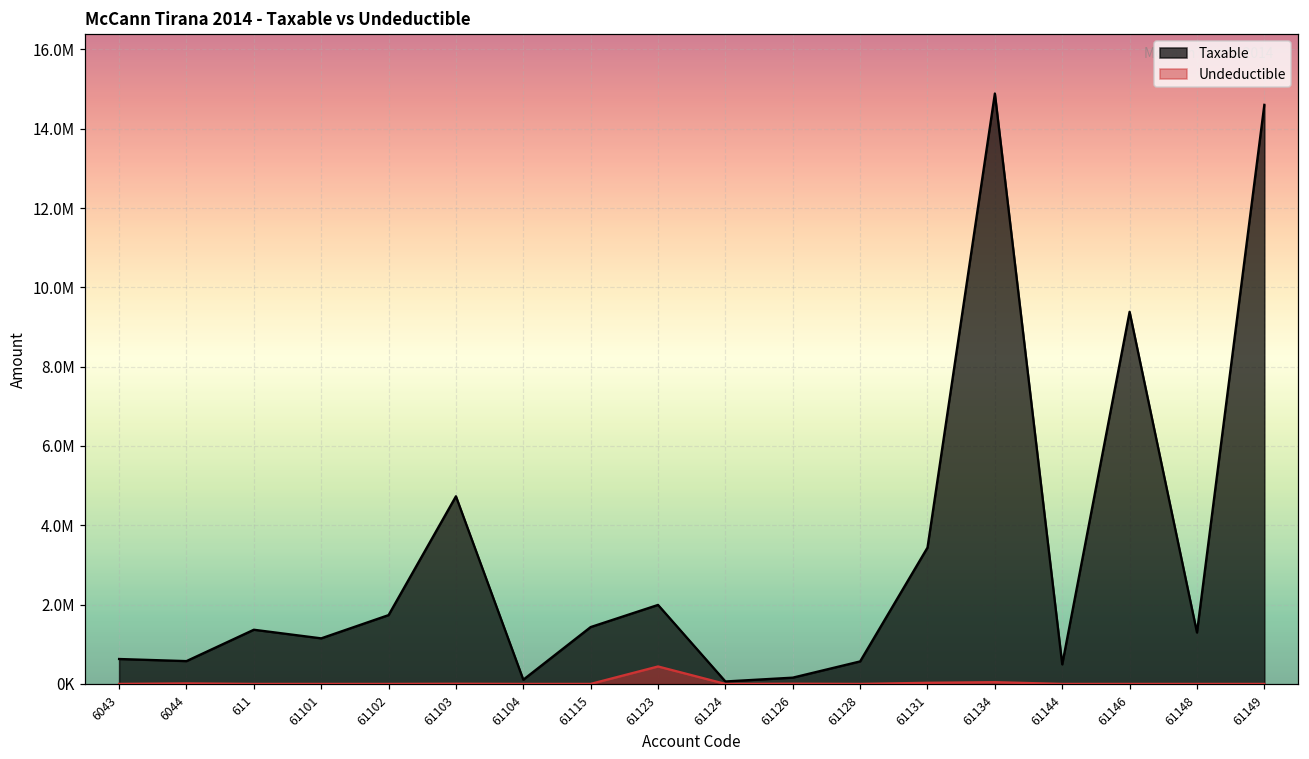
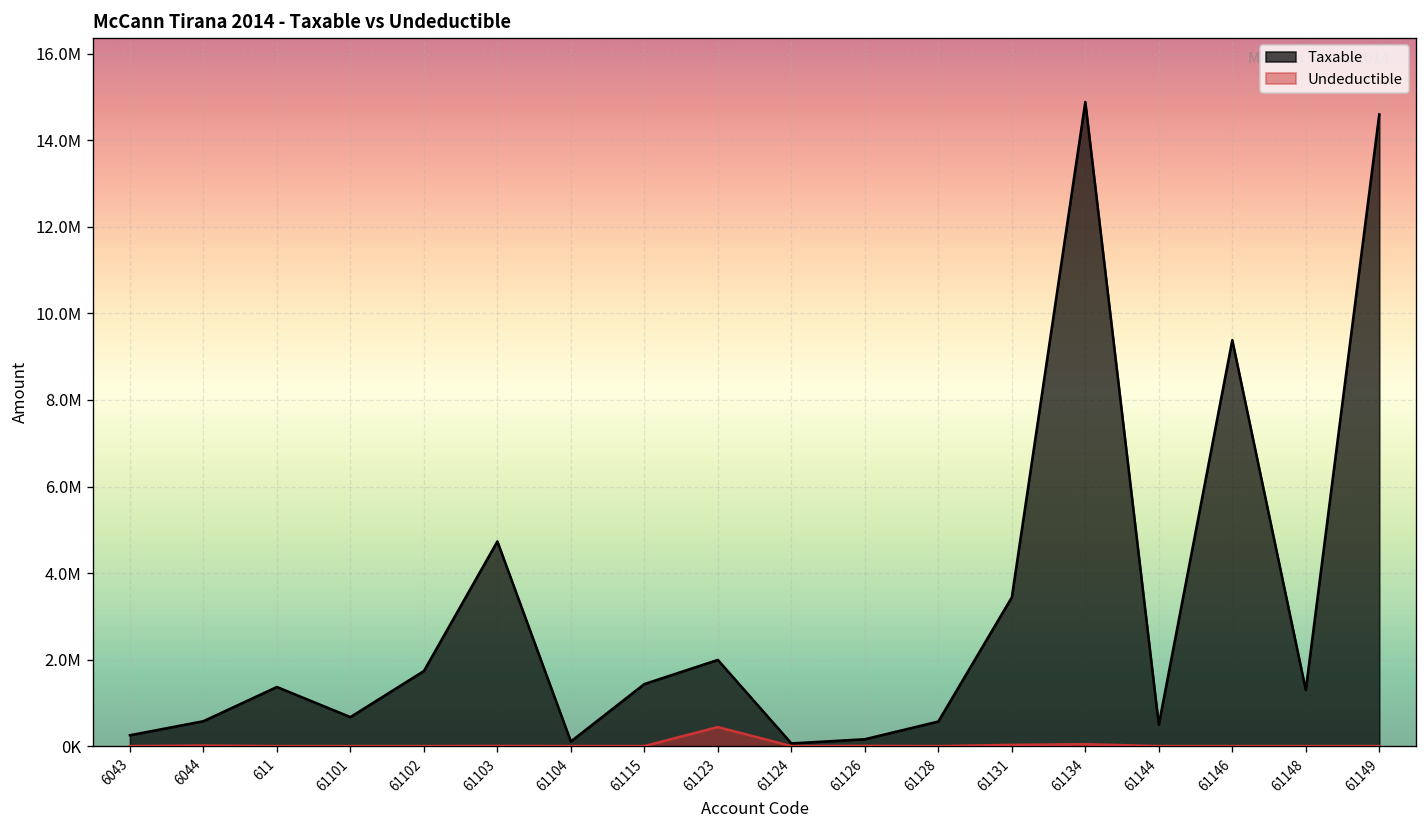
  {
    "Taxable": {
-     "6043": 600000,
+     "6043": 300000,
      "6044": 600000,
      "611": 1400000,
-     "61101": 1100000,
+     "61101": 700000,
      "61102": 1700000,
      "61103": 4700000,
      "61104": 100000,
      "61115": 1400000,
      "61123": 2000000,
      "61126": 200000,
      "61128": 600000,
      "61131": 3400000,
      "61134": 14900000,
      "61144": 500000,
      "61146": 9400000,
      "61148": 1300000,
      "61149": 14600000
    },
    "Undeductible": {
      "6043": 0,
      "6044": 0,
      "611": 0,
      "61101": 0,
      "61102": 0,
      "61103": 0,
      "61104": 0,
      "61115": 0,
      "61123": 400000,
      "61126": 0,
      "61128": 0,
      "61131": 0,
      "61134": 0,
      "61144": 0,
      "61146": 0,
      "61148": 0,
      "61149": 0
    }
  }
